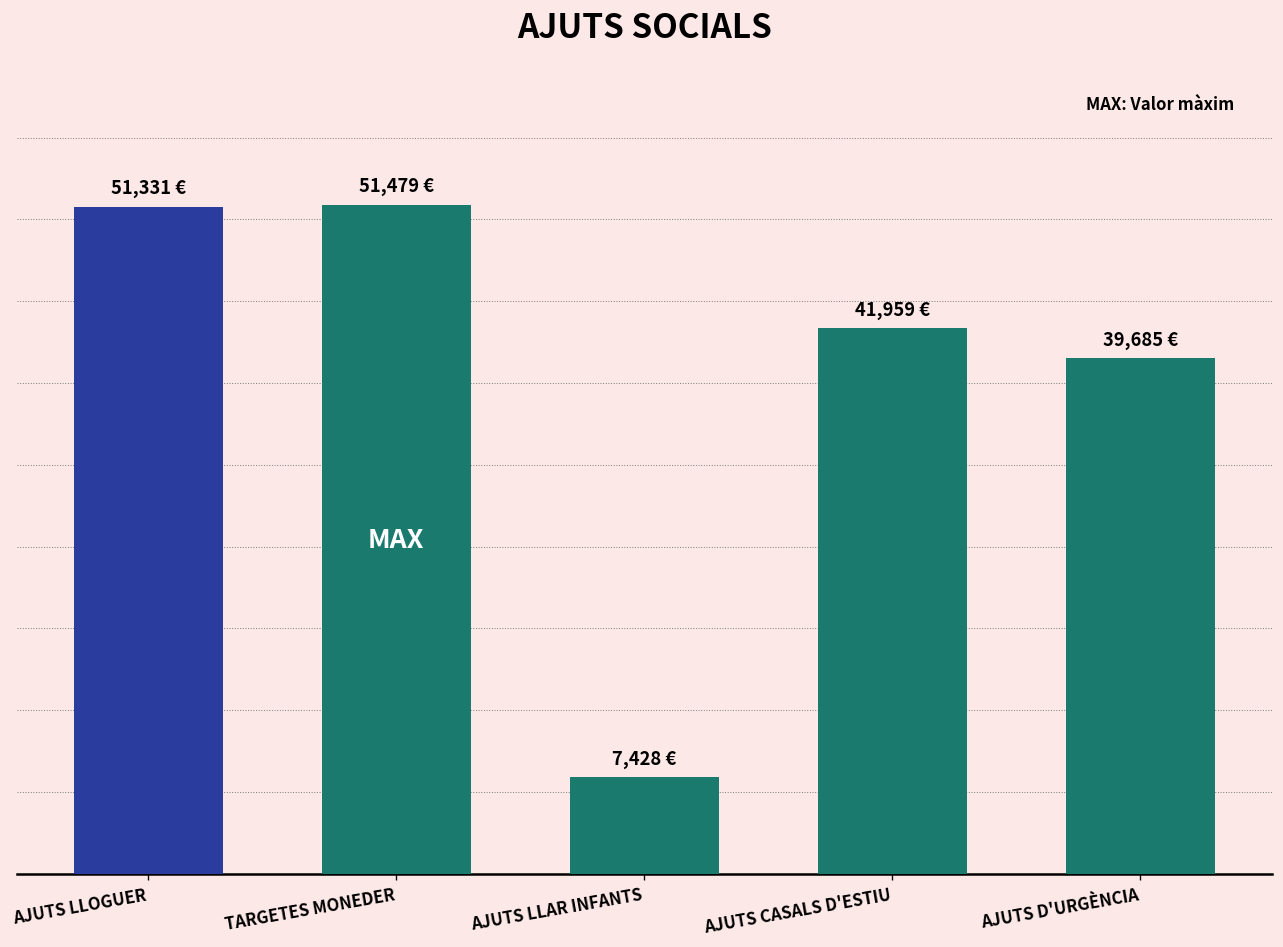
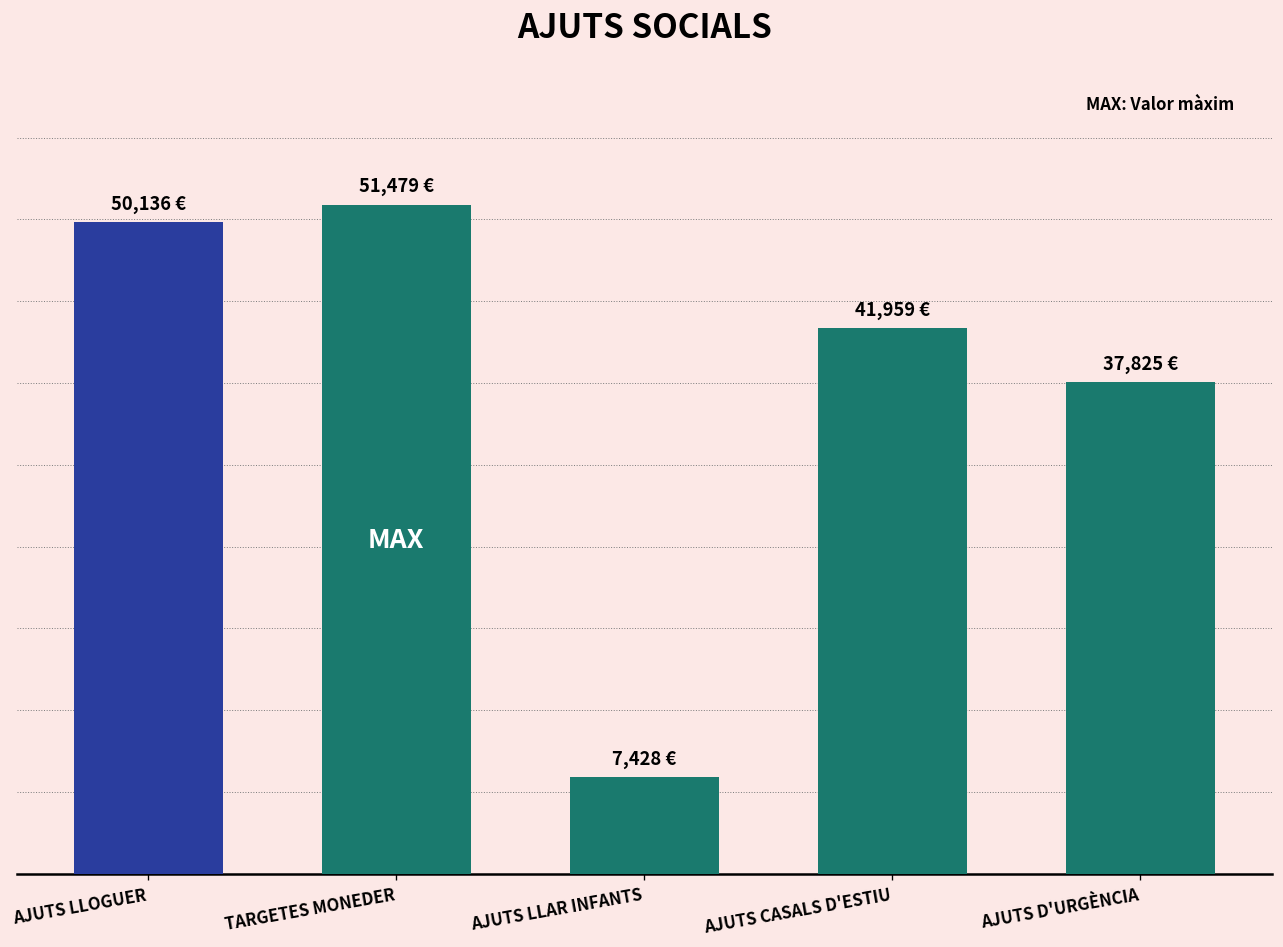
  {
-   "AJUTS LLOGUER": "51,331",
+   "AJUTS LLOGUER": "50,136",
    "TARGETES MONEDER": "51,479",
    "AJUTS LLAR INFANTS": "7,428",
    "AJUTS CASALS D'ESTIU": "41,959",
-   "AJUTS D'URGÈNCIA": "39,685"
+   "AJUTS D'URGÈNCIA": "37,825"
  }
